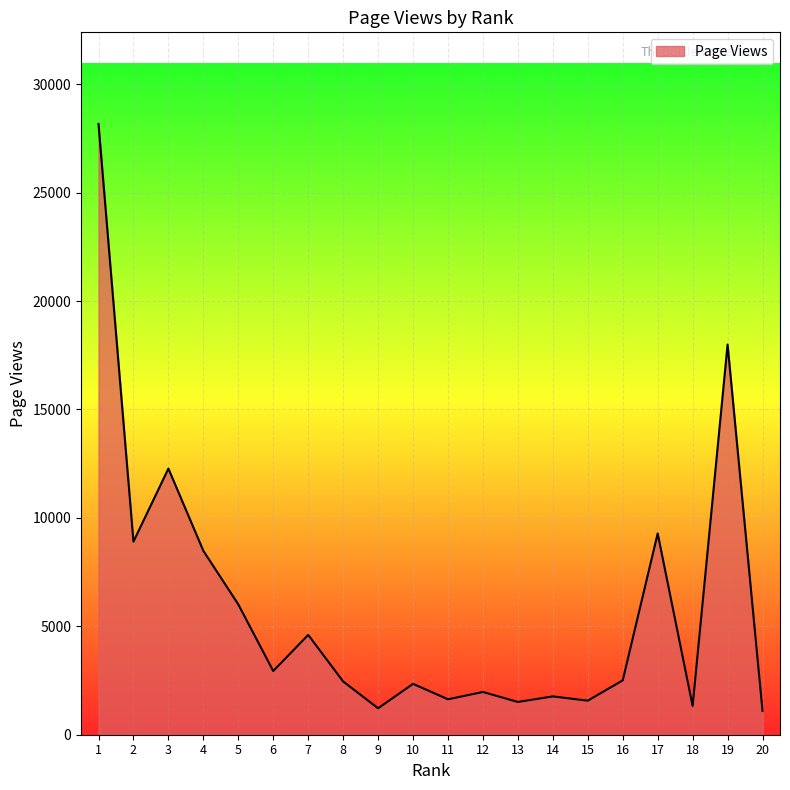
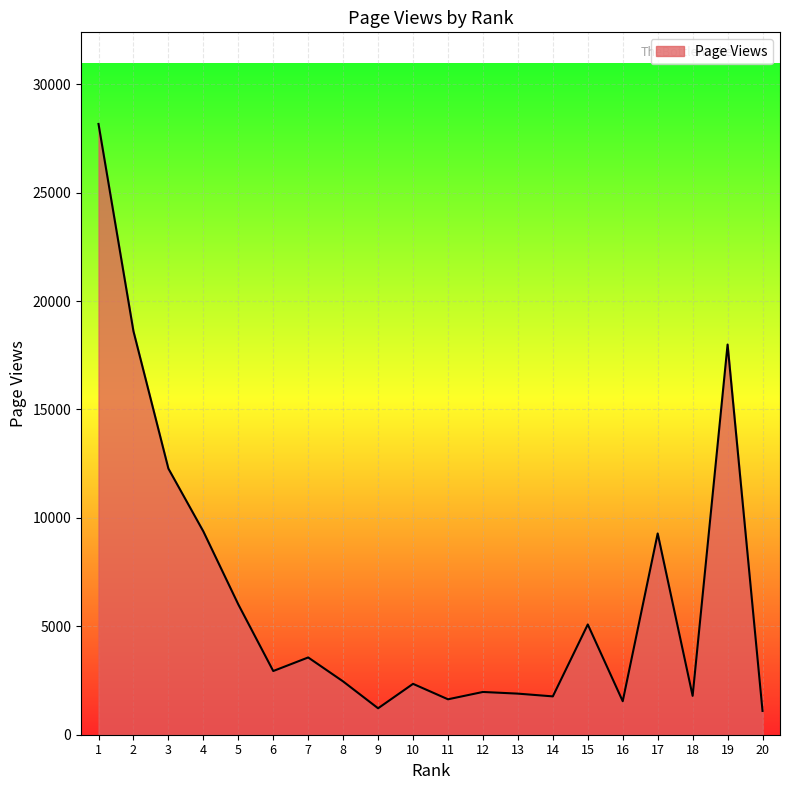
  {
    "1": 28200,
-   "2": 8900,
+   "2": 18600,
    "3": 12300,
-   "4": 8500,
+   "4": 9400,
    "5": 6000,
    "6": 2900,
-   "7": 4600,
+   "7": 3600,
    "8": 2500,
    "9": 1200,
    "10": 2300,
    "11": 1600,
    "12": 2000,
-   "13": 1500,
+   "13": 1900,
    "14": 1800,
-   "15": 1600,
-   "16": 2500,
+   "15": 5100,
+   "16": 1500,
    "17": 9300,
-   "18": 1300,
+   "18": 1800,
    "19": 18000,
    "20": 1100
  }
